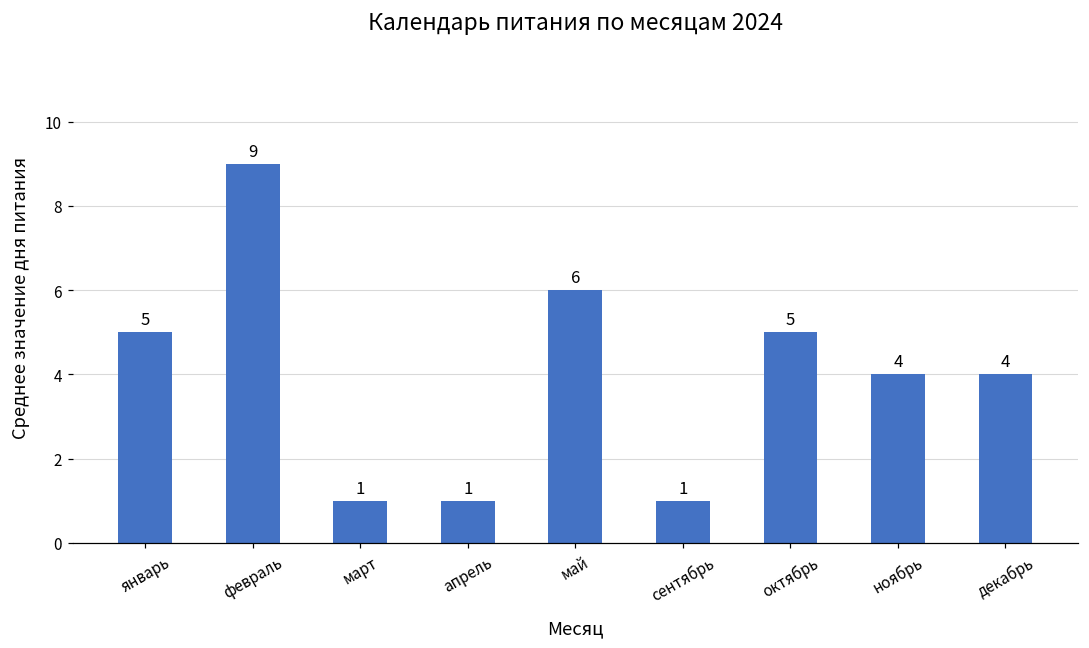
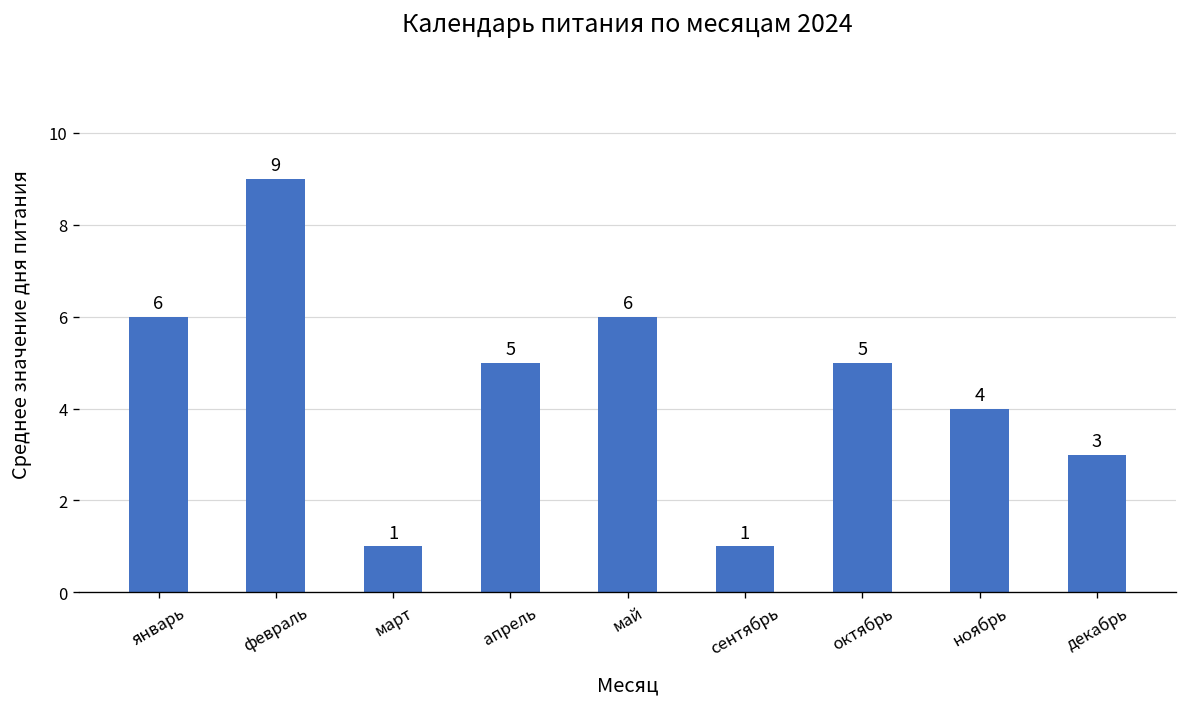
  {
-   "январь": 5,
+   "январь": 6,
    "февраль": 9,
    "март": 1,
-   "апрель": 1,
+   "апрель": 5,
    "май": 6,
    "сентябрь": 1,
    "октябрь": 5,
    "ноябрь": 4,
-   "декабрь": 4
+   "декабрь": 3
  }
